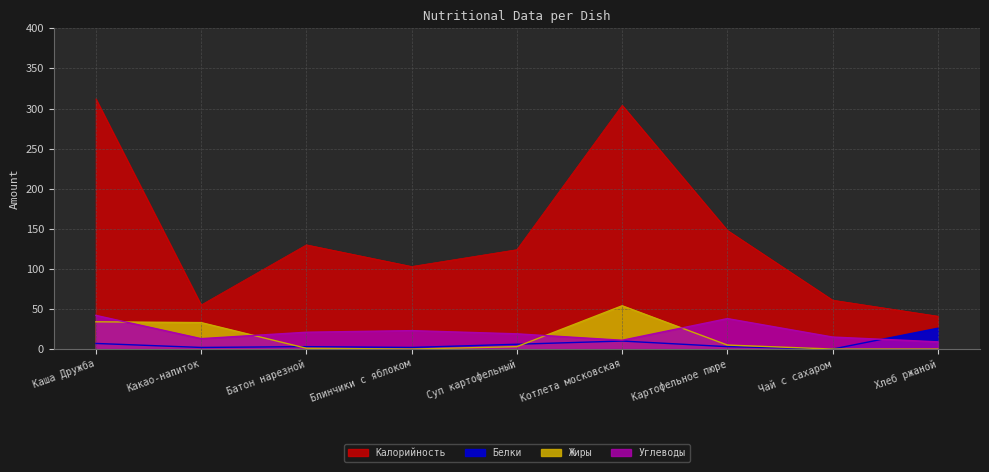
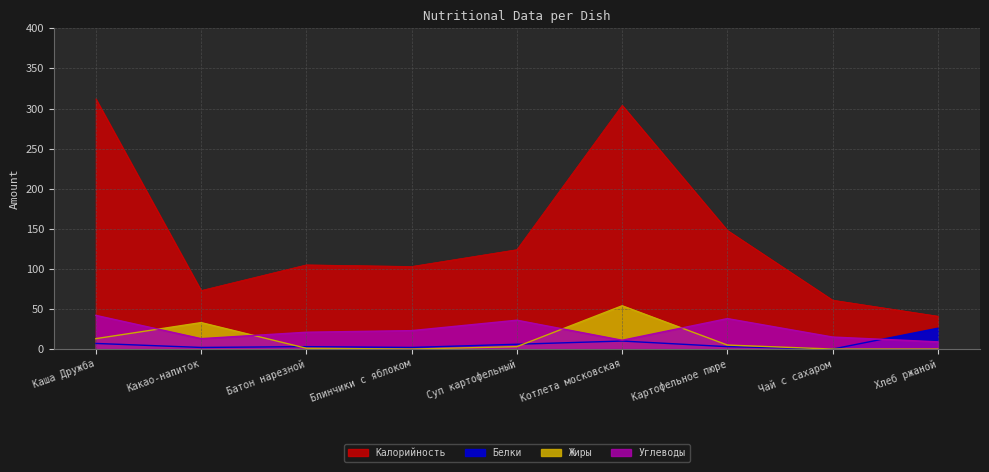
  {
    "Калорийность": {
      "Каша Дружба": 310,
-     "Какао-напиток": 60,
-     "Батон нарезной": 130,
+     "Какао-напиток": 70,
+     "Батон нарезной": 110,
      "Блинчики с яблоком": 100,
      "Суп картофельный": 120,
      "Котлета московская": 300,
      "Картофельное пюре": 150,
      "Чай с сахаром": 60,
      "Хлеб ржаной": 40
    },
    "Белки": {
      "Каша Дружба": 10,
      "Какао-напиток": 0,
      "Хлеб ржаной": 30
    },
    "Жиры": {
-     "Каша Дружба": 30,
+     "Каша Дружба": 10,
      "Какао-напиток": 30,
      "Котлета московская": 50,
      "Хлеб ржаной": 0
    },
    "Углеводы": {
      "Каша Дружба": 40,
      "Какао-напиток": 10,
      "Батон нарезной": 20,
      "Блинчики с яблоком": 20,
-     "Суп картофельный": 20,
+     "Суп картофельный": 40,
      "Картофельное пюре": 40,
      "Чай с сахаром": 20,
      "Хлеб ржаной": 10
    }
  }
